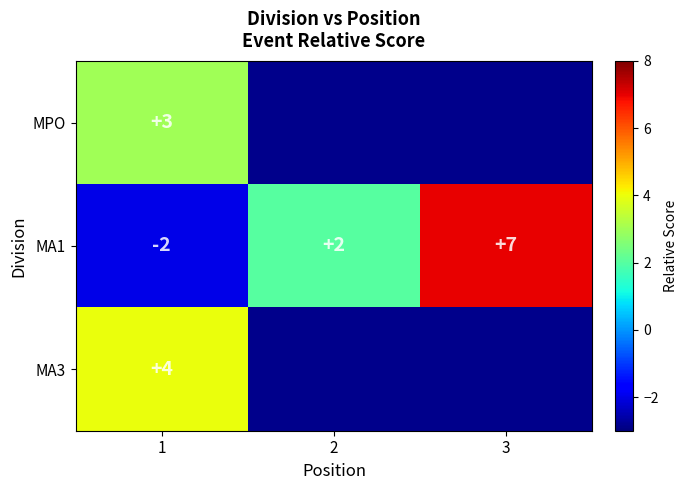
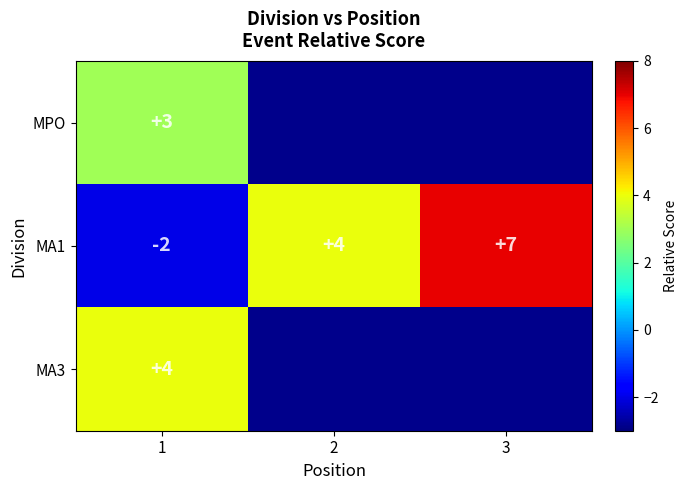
  {
    "MPO": {
      "1": "+3"
    },
    "MA1": {
      "1": "-2",
-     "2": "+2",
+     "2": "+4",
      "3": "+7"
    },
    "MA3": {
      "1": "+4"
    }
  }
